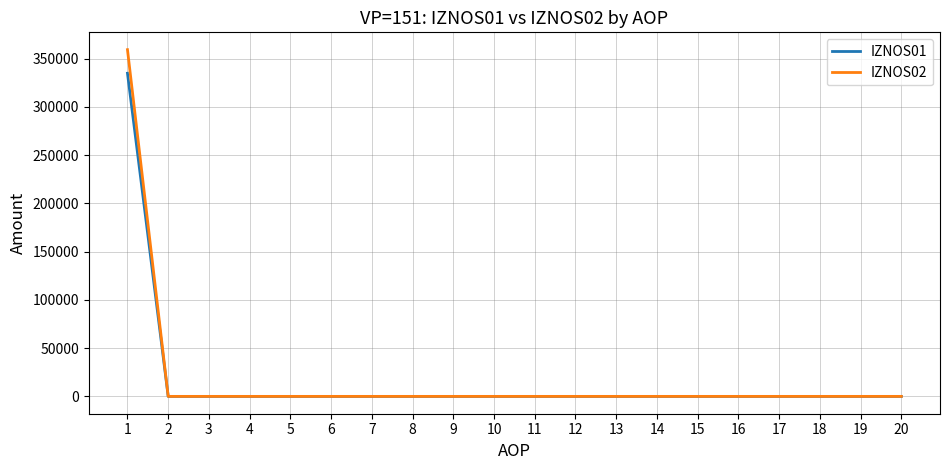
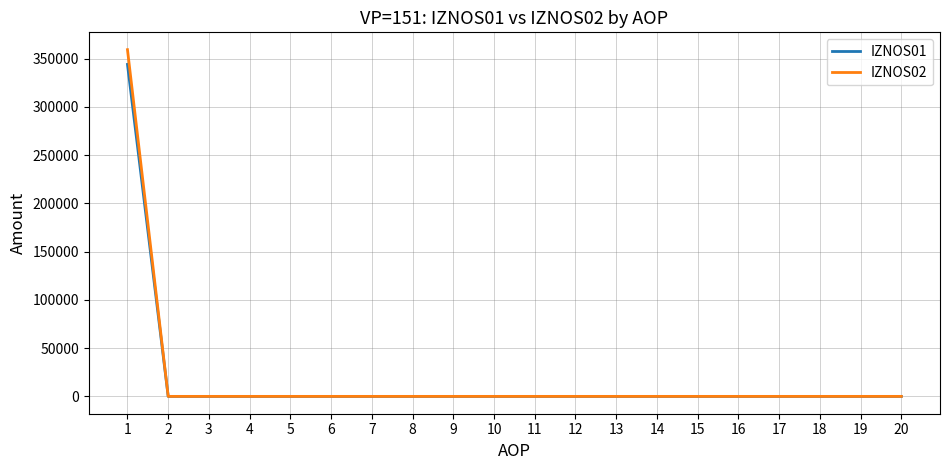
  {
    "IZNOS01": {
-     "1": 330000
+     "1": 340000
    },
    "IZNOS02": {
      "1": 360000
    }
  }
